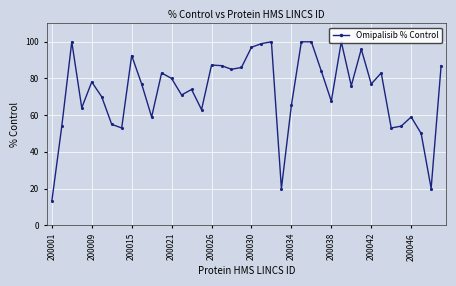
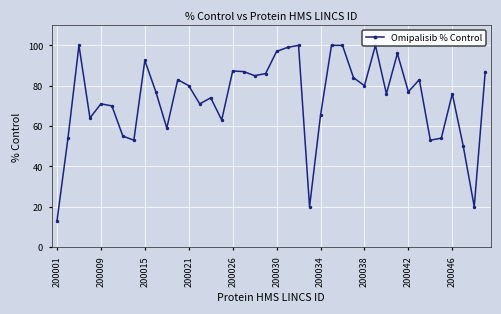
  {
    "200001": 13,
-   "200009": 78,
+   "200009": 71,
    "200015": 93,
    "200021": 80,
    "200026": 87,
    "200030": 97,
    "200034": 65,
-   "200038": 68,
+   "200038": 80,
    "200042": 77,
-   "200046": 59
+   "200046": 76
  }
